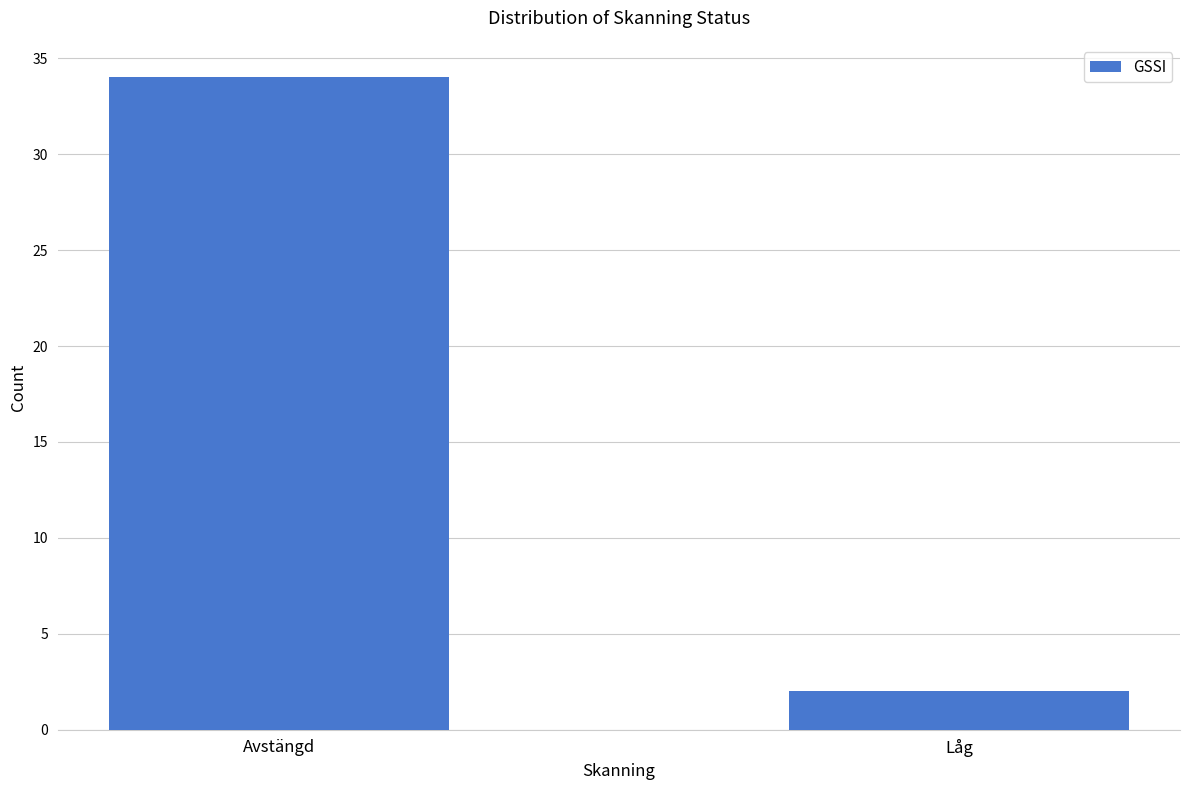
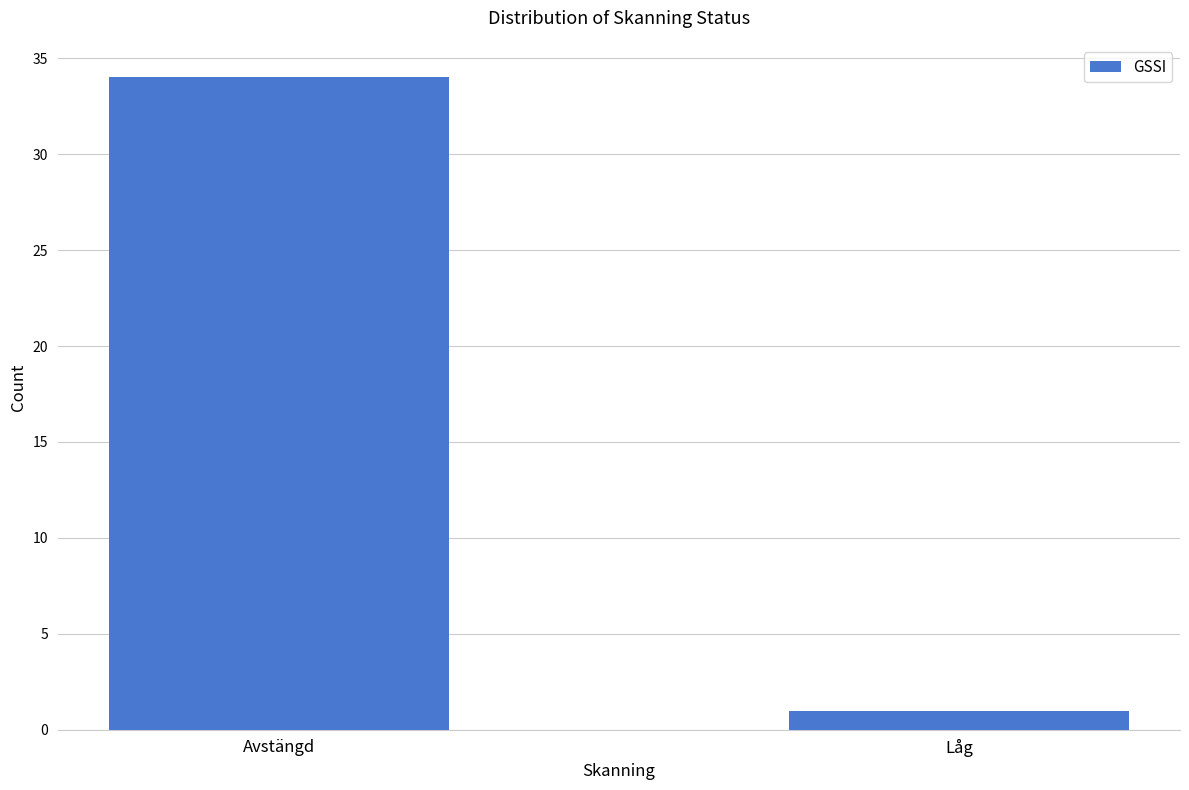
  {
    "Avstängd": 34,
-   "Låg": 2
+   "Låg": 1
  }
